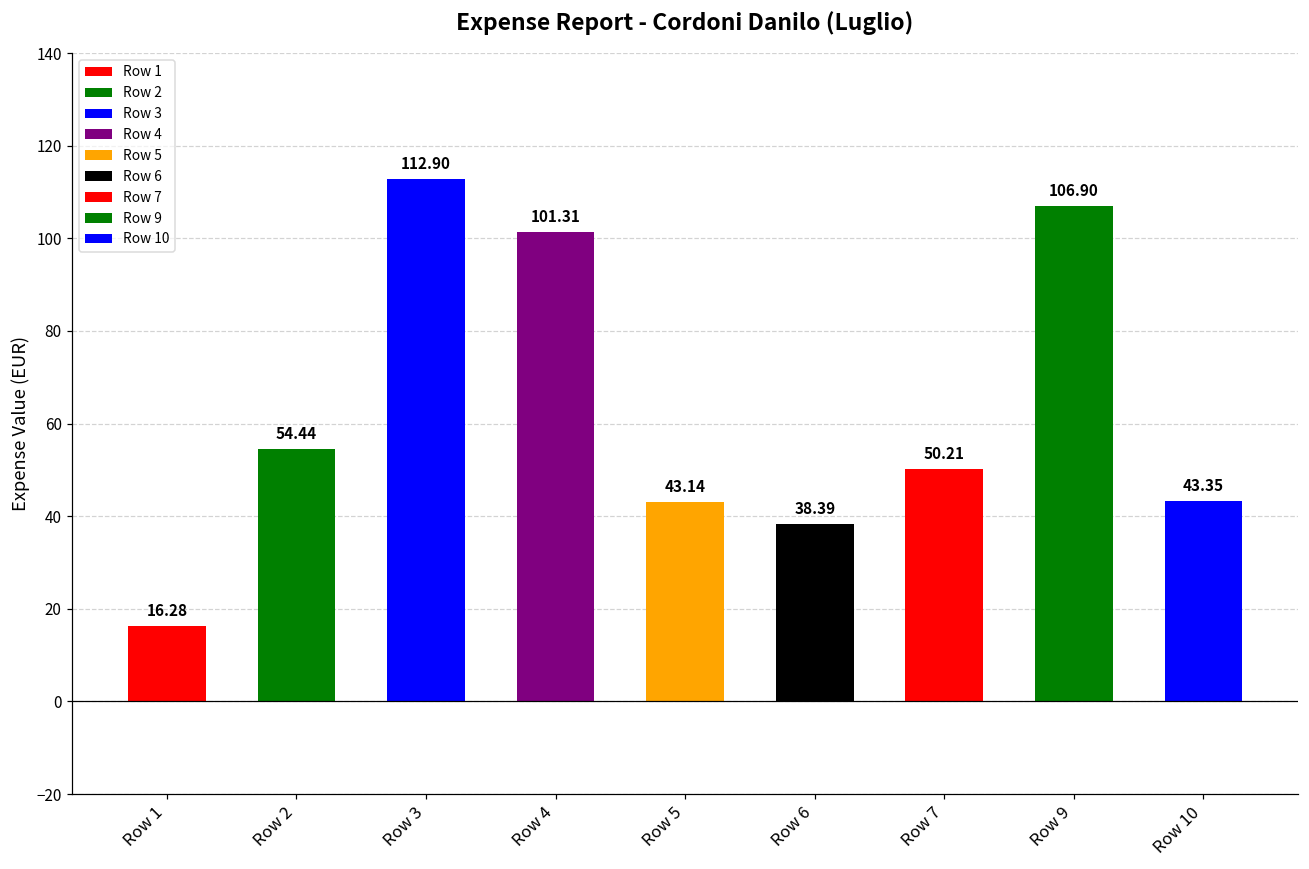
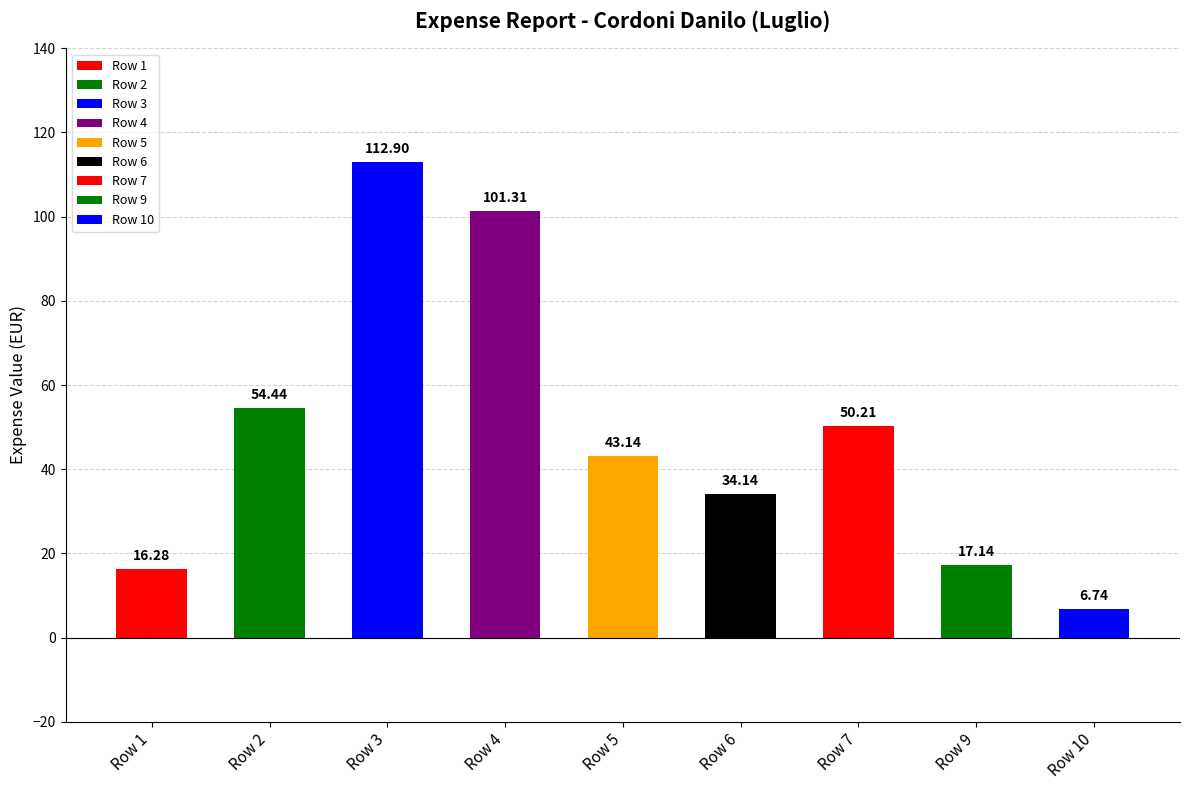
  {
    "Row 1": 16.28,
    "Row 2": 54.44,
    "Row 3": 112.90,
    "Row 4": 101.31,
    "Row 5": 43.14,
-   "Row 6": 38.39,
+   "Row 6": 34.14,
    "Row 7": 50.21,
-   "Row 9": 106.90,
-   "Row 10": 43.35
+   "Row 9": 17.14,
+   "Row 10": 6.74
  }
